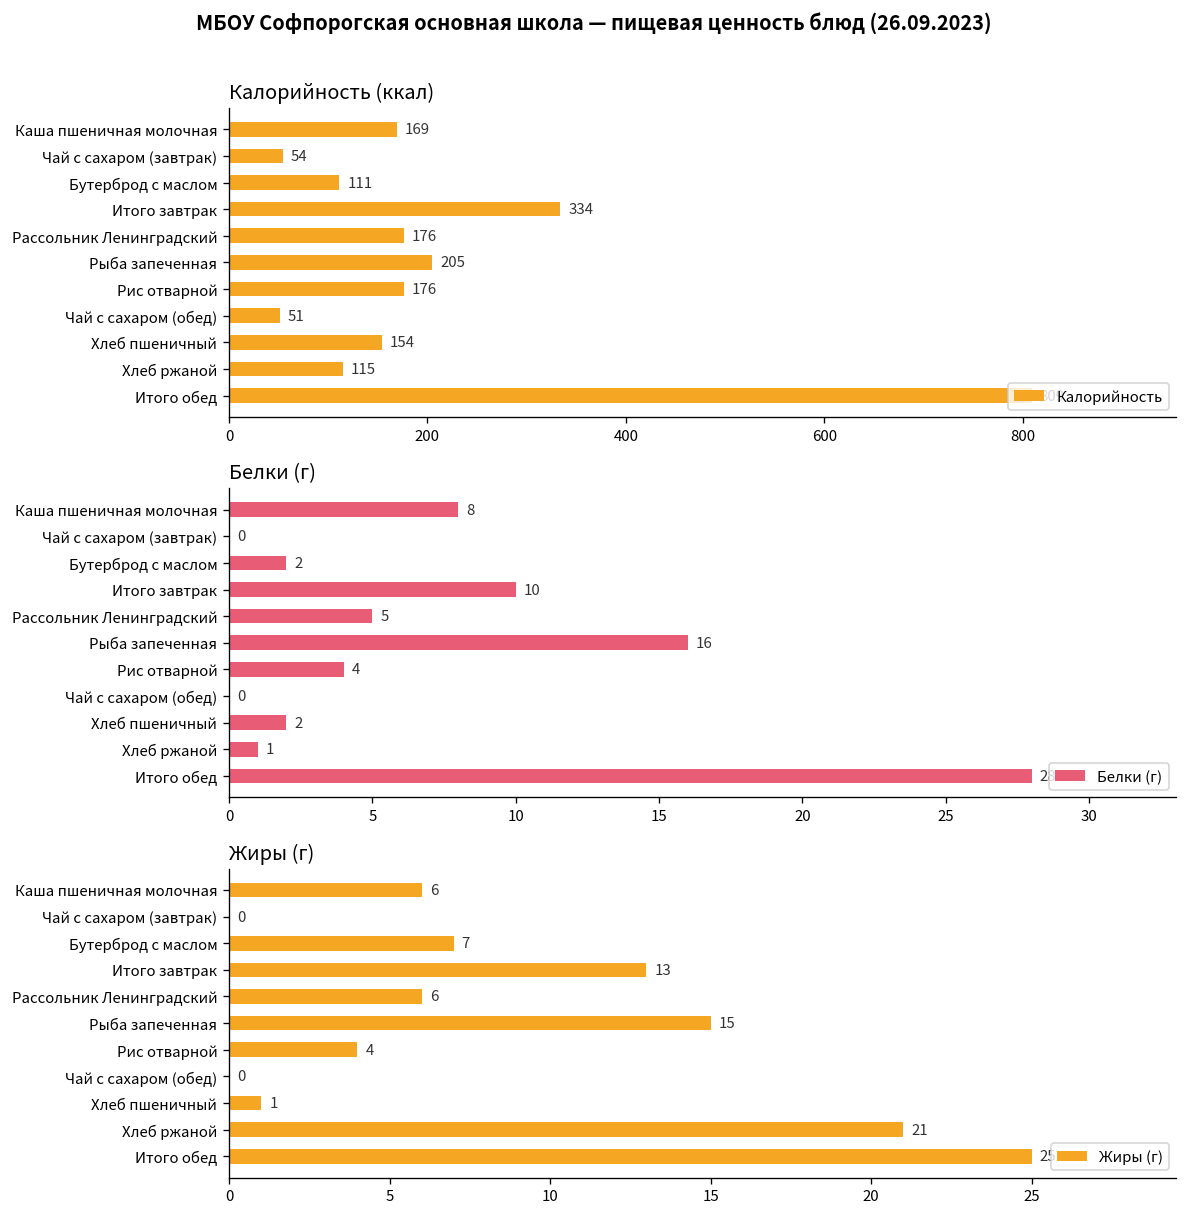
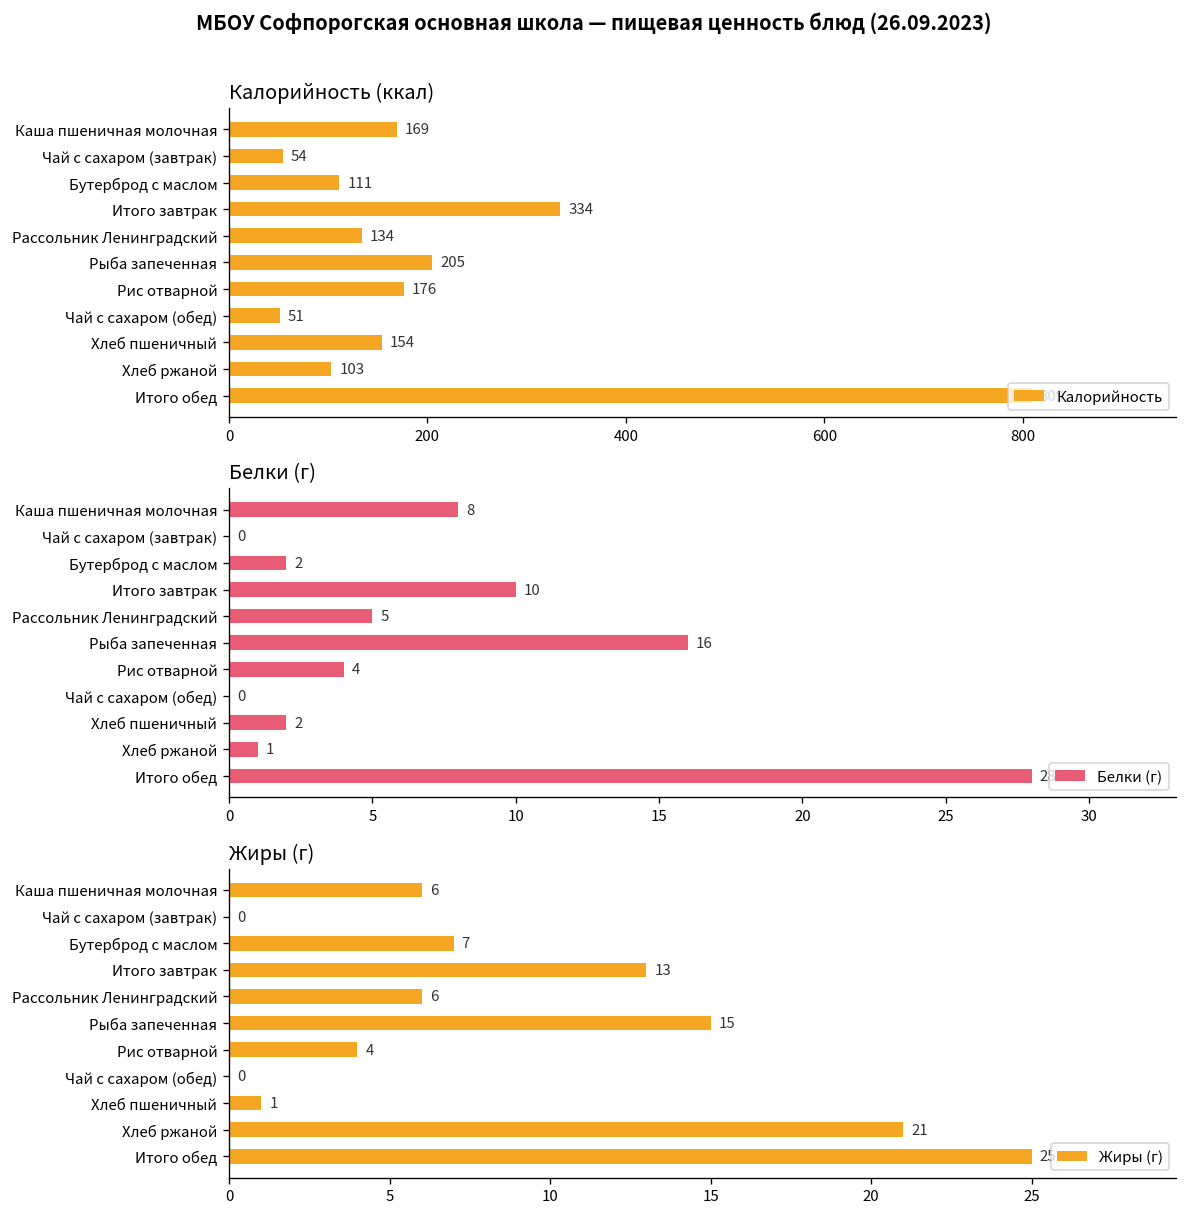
  {
    "Калорийность (ккал)": {
      "Каша пшеничная молочная": 169,
      "Чай с сахаром (завтрак)": 54,
      "Бутерброд с маслом": 111,
      "Итого завтрак": 334,
-     "Рассольник Ленинградский": 176,
+     "Рассольник Ленинградский": 134,
      "Рыба запеченная": 205,
      "Рис отварной": 176,
      "Чай с сахаром (обед)": 51,
      "Хлеб пшеничный": 154,
-     "Хлеб ржаной": 115
+     "Хлеб ржаной": 103
    },
    "Белки (г)": {
      "Каша пшеничная молочная": 8,
      "Чай с сахаром (завтрак)": 0,
      "Бутерброд с маслом": 2,
      "Итого завтрак": 10,
      "Рассольник Ленинградский": 5,
      "Рыба запеченная": 16,
      "Рис отварной": 4,
      "Чай с сахаром (обед)": 0,
      "Хлеб пшеничный": 2,
      "Хлеб ржаной": 1
    },
    "Жиры (г)": {
      "Каша пшеничная молочная": 6,
      "Чай с сахаром (завтрак)": 0,
      "Бутерброд с маслом": 7,
      "Итого завтрак": 13,
      "Рассольник Ленинградский": 6,
      "Рыба запеченная": 15,
      "Рис отварной": 4,
      "Чай с сахаром (обед)": 0,
      "Хлеб пшеничный": 1,
      "Хлеб ржаной": 21
    }
  }
